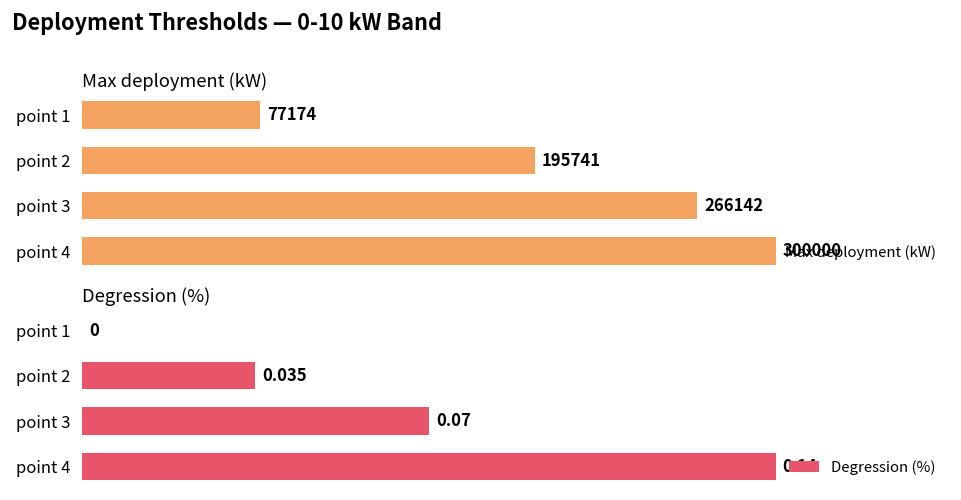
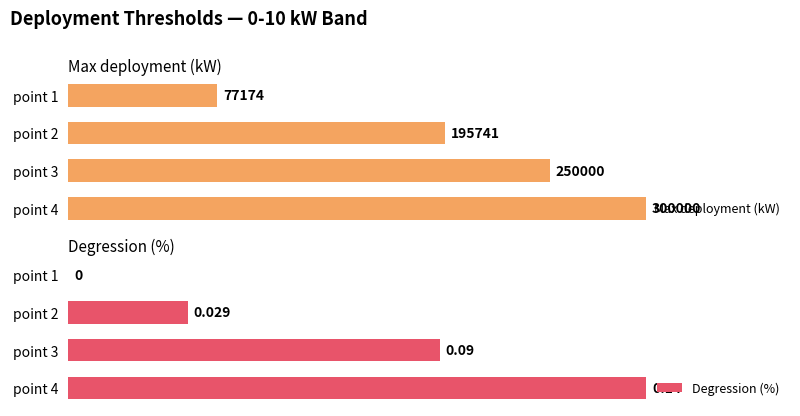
  {
    "Max deployment (kW)": {
      "point 1": 77174,
      "point 2": 195741,
-     "point 3": 266142,
+     "point 3": 250000,
      "point 4": 300000
    },
    "Degression (%)": {
      "point 1": 0,
-     "point 2": 0.035,
-     "point 3": 0.07,
+     "point 2": 0.029,
+     "point 3": 0.09,
      "point 4": 0.14
    }
  }
